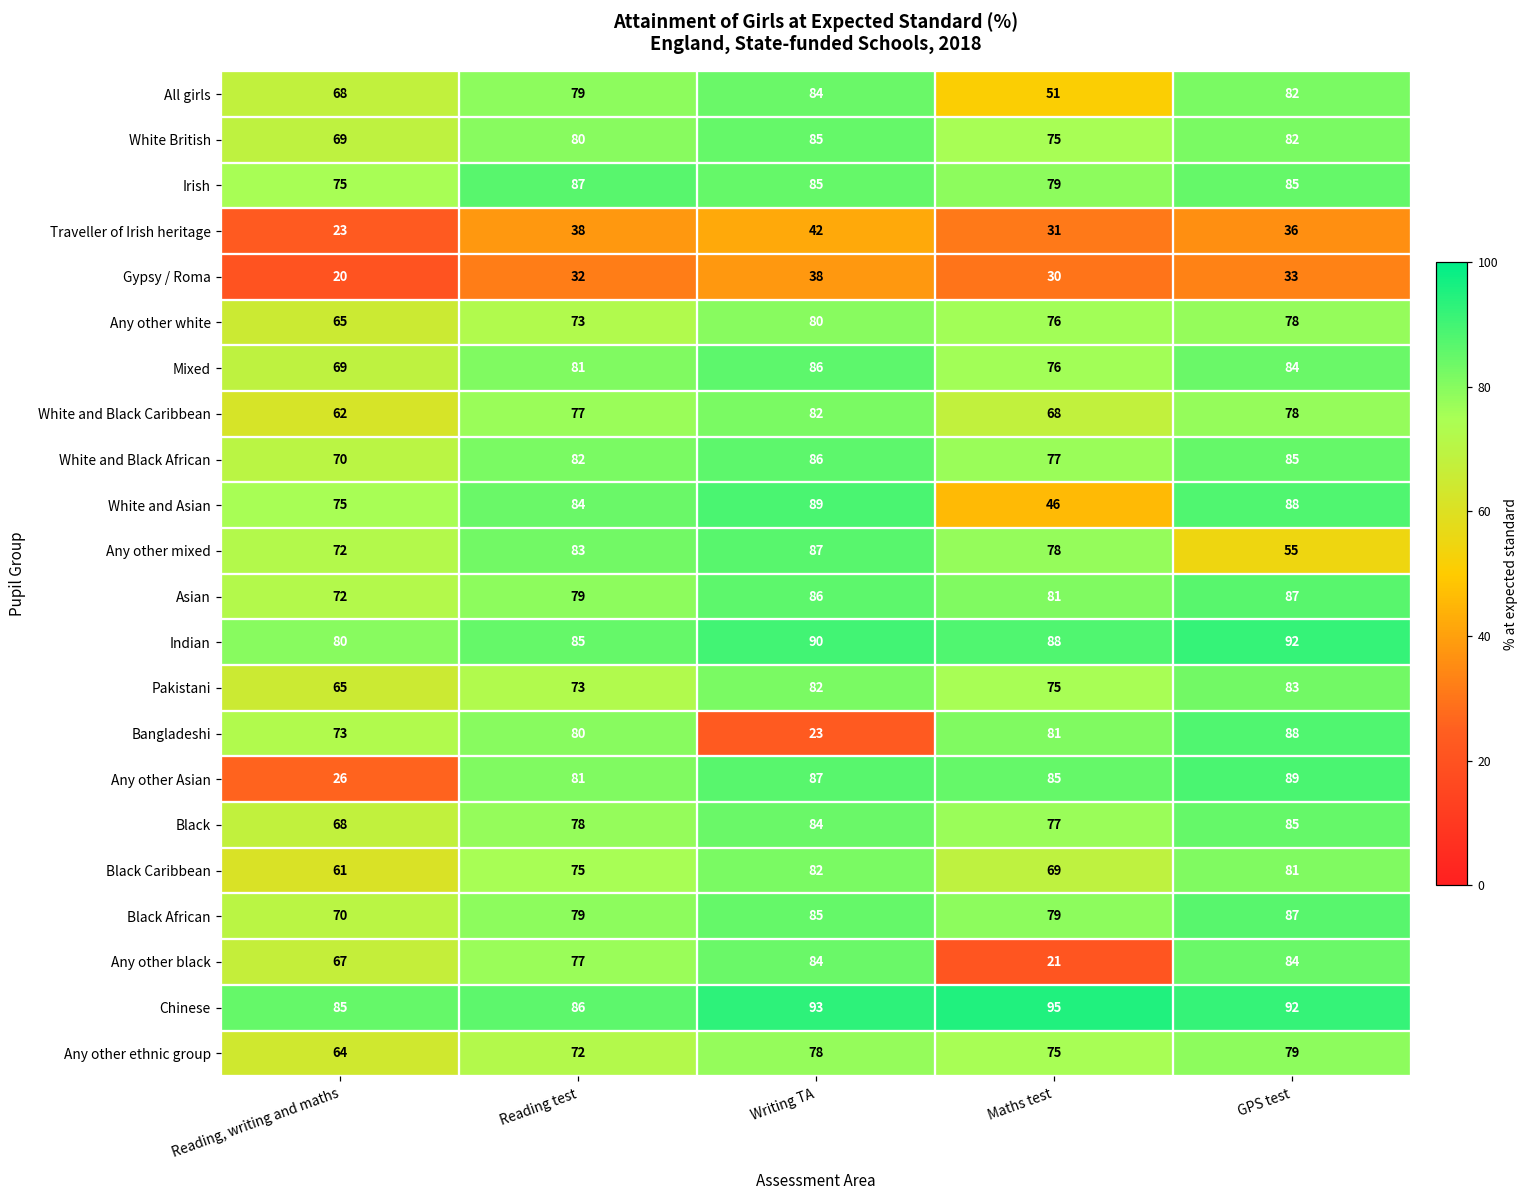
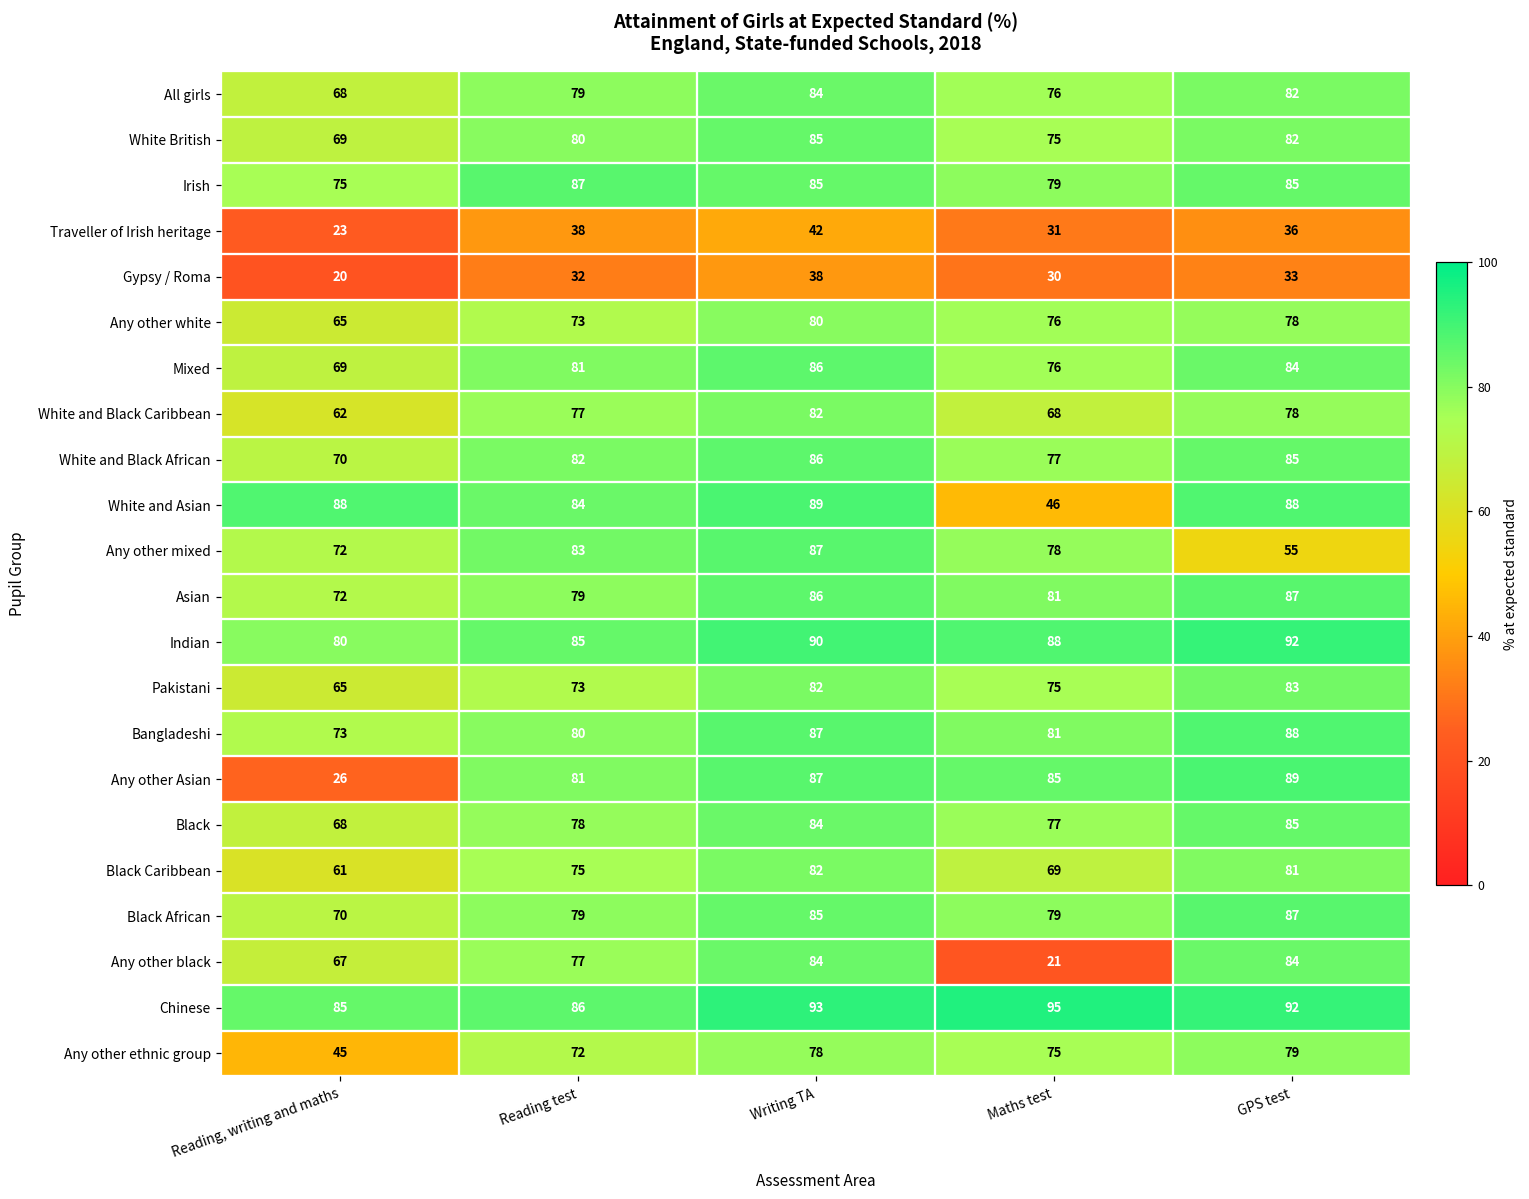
  {
    "All girls": {
      "Reading, writing and maths": 68,
      "Reading test": 79,
      "Writing TA": 84,
-     "Maths test": 51,
+     "Maths test": 76,
      "GPS test": 82
    },
    "White British": {
      "Reading, writing and maths": 69,
      "Reading test": 80,
      "Writing TA": 85,
      "Maths test": 75,
      "GPS test": 82
    },
    "Irish": {
      "Reading, writing and maths": 75,
      "Reading test": 87,
      "Writing TA": 85,
      "Maths test": 79,
      "GPS test": 85
    },
    "Traveller of Irish heritage": {
      "Reading, writing and maths": 23,
      "Reading test": 38,
      "Writing TA": 42,
      "Maths test": 31,
      "GPS test": 36
    },
    "Gypsy / Roma": {
      "Reading, writing and maths": 20,
      "Reading test": 32,
      "Writing TA": 38,
      "Maths test": 30,
      "GPS test": 33
    },
    "Any other white": {
      "Reading, writing and maths": 65,
      "Reading test": 73,
      "Writing TA": 80,
      "Maths test": 76,
      "GPS test": 78
    },
    "Mixed": {
      "Reading, writing and maths": 69,
      "Reading test": 81,
      "Writing TA": 86,
      "Maths test": 76,
      "GPS test": 84
    },
    "White and Black Caribbean": {
      "Reading, writing and maths": 62,
      "Reading test": 77,
      "Writing TA": 82,
      "Maths test": 68,
      "GPS test": 78
    },
    "White and Black African": {
      "Reading, writing and maths": 70,
      "Reading test": 82,
      "Writing TA": 86,
      "Maths test": 77,
      "GPS test": 85
    },
    "White and Asian": {
-     "Reading, writing and maths": 75,
+     "Reading, writing and maths": 88,
      "Reading test": 84,
      "Writing TA": 89,
      "Maths test": 46,
      "GPS test": 88
    },
    "Any other mixed": {
      "Reading, writing and maths": 72,
      "Reading test": 83,
      "Writing TA": 87,
      "Maths test": 78,
      "GPS test": 55
    },
    "Asian": {
      "Reading, writing and maths": 72,
      "Reading test": 79,
      "Writing TA": 86,
      "Maths test": 81,
      "GPS test": 87
    },
    "Indian": {
      "Reading, writing and maths": 80,
      "Reading test": 85,
      "Writing TA": 90,
      "Maths test": 88,
      "GPS test": 92
    },
    "Pakistani": {
      "Reading, writing and maths": 65,
      "Reading test": 73,
      "Writing TA": 82,
      "Maths test": 75,
      "GPS test": 83
    },
    "Bangladeshi": {
      "Reading, writing and maths": 73,
      "Reading test": 80,
-     "Writing TA": 23,
+     "Writing TA": 87,
      "Maths test": 81,
      "GPS test": 88
    },
    "Any other Asian": {
      "Reading, writing and maths": 26,
      "Reading test": 81,
      "Writing TA": 87,
      "Maths test": 85,
      "GPS test": 89
    },
    "Black": {
      "Reading, writing and maths": 68,
      "Reading test": 78,
      "Writing TA": 84,
      "Maths test": 77,
      "GPS test": 85
    },
    "Black Caribbean": {
      "Reading, writing and maths": 61,
      "Reading test": 75,
      "Writing TA": 82,
      "Maths test": 69,
      "GPS test": 81
    },
    "Black African": {
      "Reading, writing and maths": 70,
      "Reading test": 79,
      "Writing TA": 85,
      "Maths test": 79,
      "GPS test": 87
    },
    "Any other black": {
      "Reading, writing and maths": 67,
      "Reading test": 77,
      "Writing TA": 84,
      "Maths test": 21,
      "GPS test": 84
    },
    "Chinese": {
      "Reading, writing and maths": 85,
      "Reading test": 86,
      "Writing TA": 93,
      "Maths test": 95,
      "GPS test": 92
    },
    "Any other ethnic group": {
-     "Reading, writing and maths": 64,
+     "Reading, writing and maths": 45,
      "Reading test": 72,
      "Writing TA": 78,
      "Maths test": 75,
      "GPS test": 79
    }
  }
